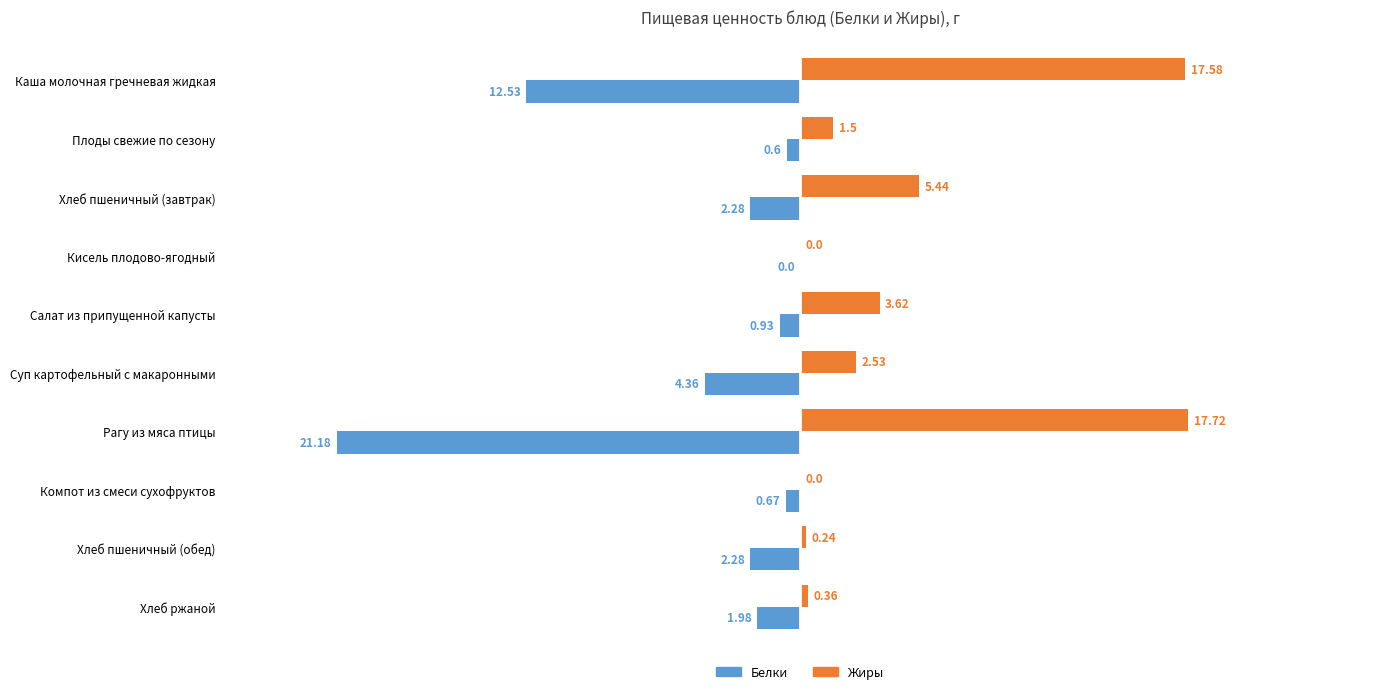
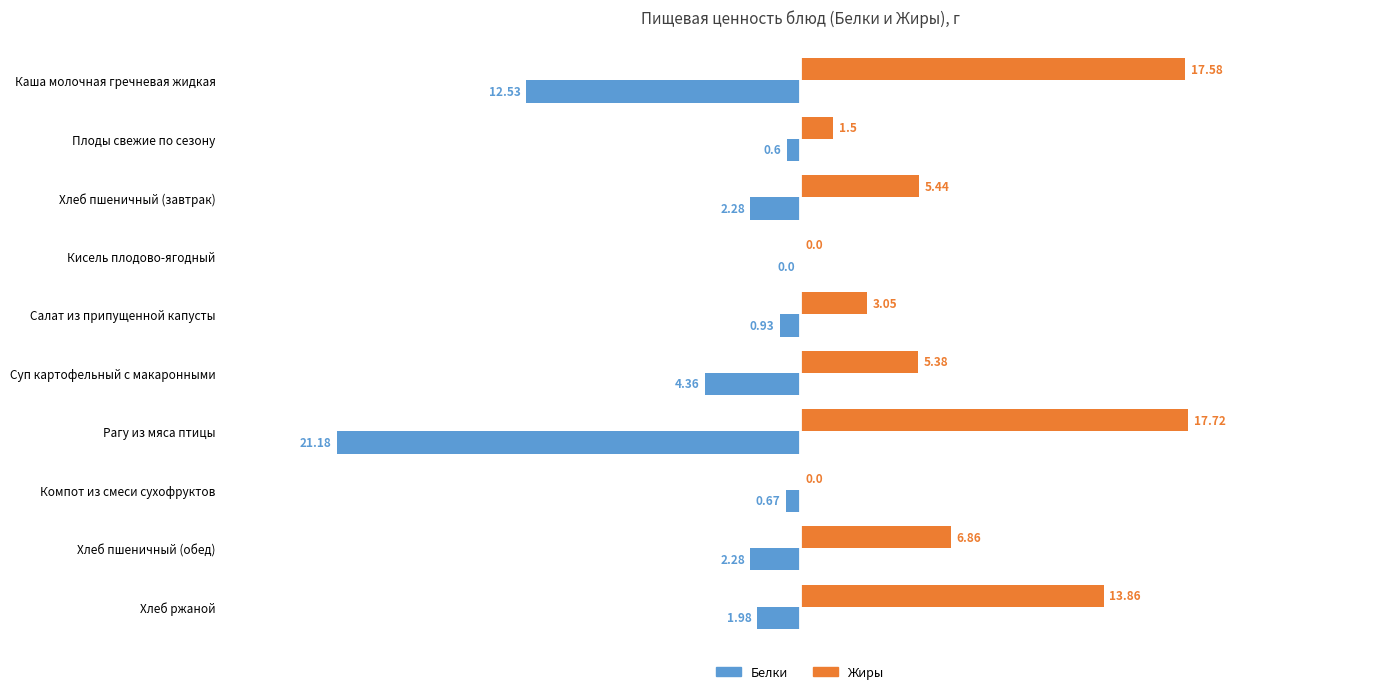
  {
    "Белки": {
      "Кисель плодово-ягодный": 0.0
    },
    "Жиры": {
      "Каша молочная гречневая жидкая": 17.58,
      "Плоды свежие по сезону": 1.5,
      "Хлеб пшеничный (завтрак)": 5.44,
      "Кисель плодово-ягодный": 0.0,
-     "Салат из припущенной капусты": 3.62,
-     "Суп картофельный с макаронными": 2.53,
+     "Салат из припущенной капусты": 3.05,
+     "Суп картофельный с макаронными": 5.38,
      "Рагу из мяса птицы": 17.72,
      "Компот из смеси сухофруктов": 0.0,
-     "Хлеб пшеничный (обед)": 0.24,
-     "Хлеб ржаной": 0.36
+     "Хлеб пшеничный (обед)": 6.86,
+     "Хлеб ржаной": 13.86
    }
  }
